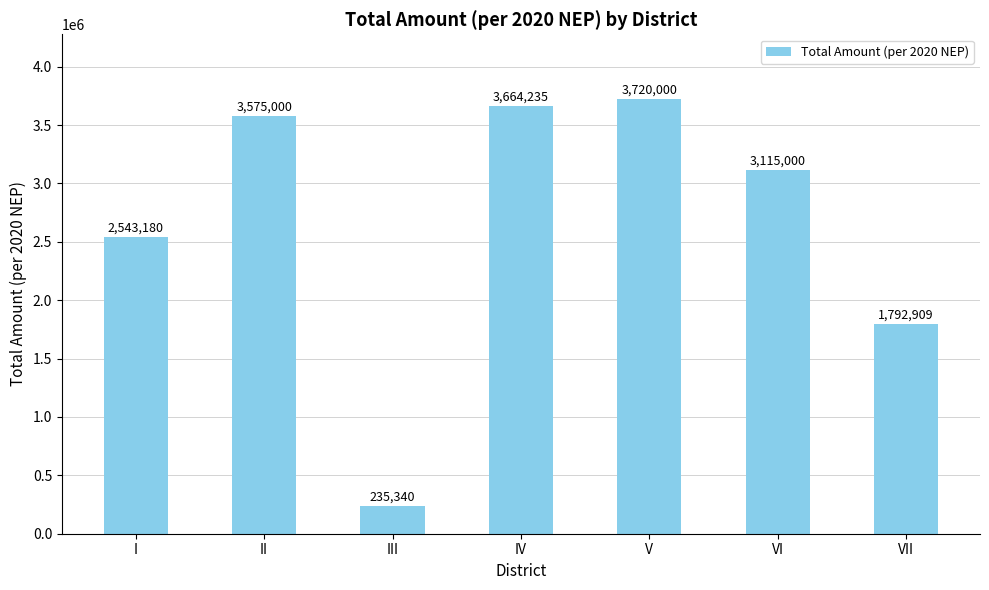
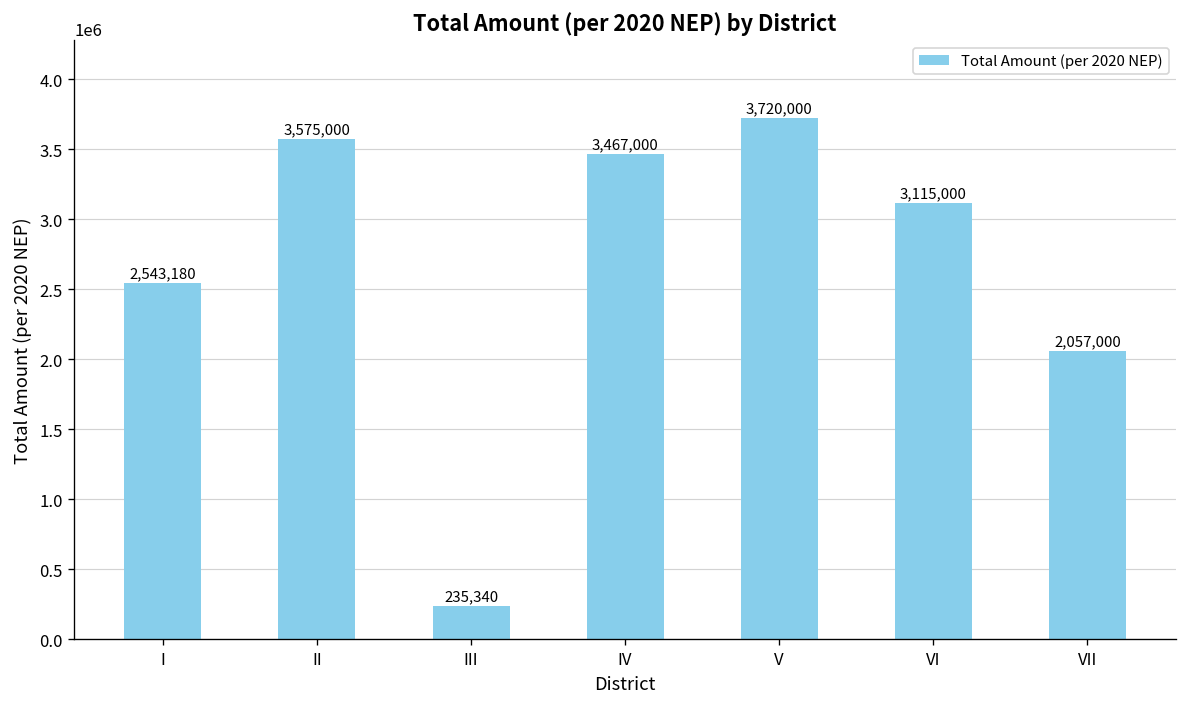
  {
    "I": "2,543,180",
    "II": "3,575,000",
    "III": "235,340",
-   "IV": "3,664,235",
+   "IV": "3,467,000",
    "V": "3,720,000",
    "VI": "3,115,000",
-   "VII": "1,792,909"
+   "VII": "2,057,000"
  }
